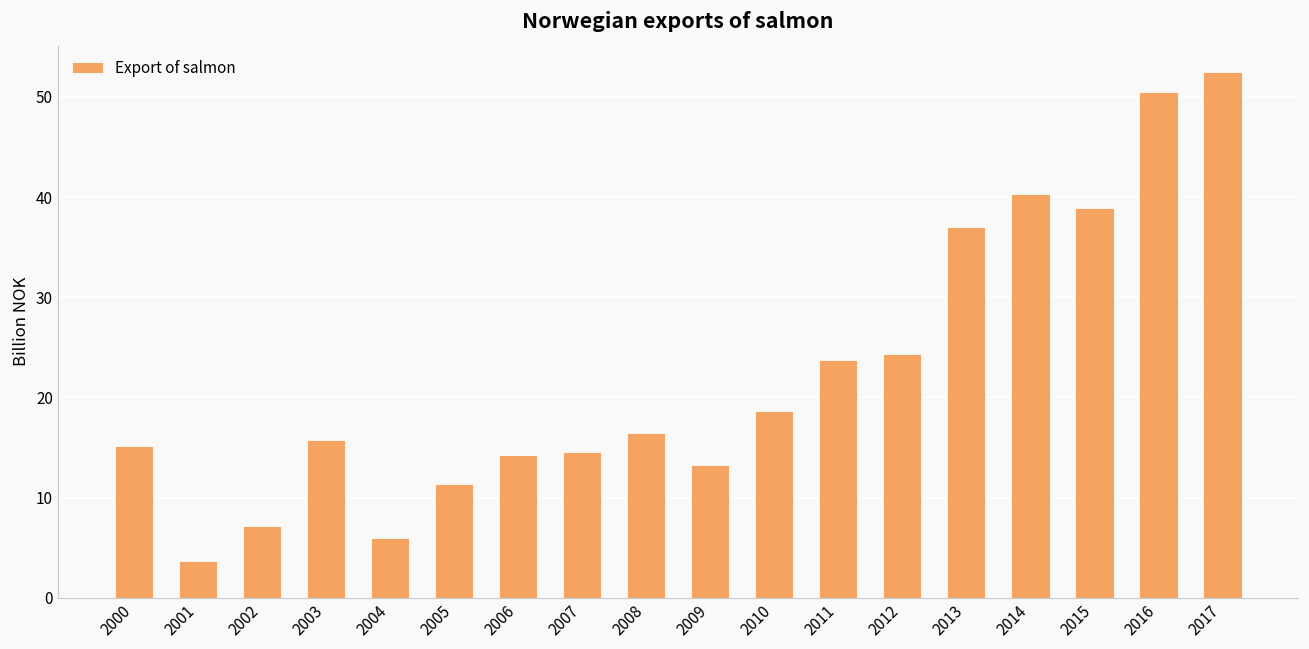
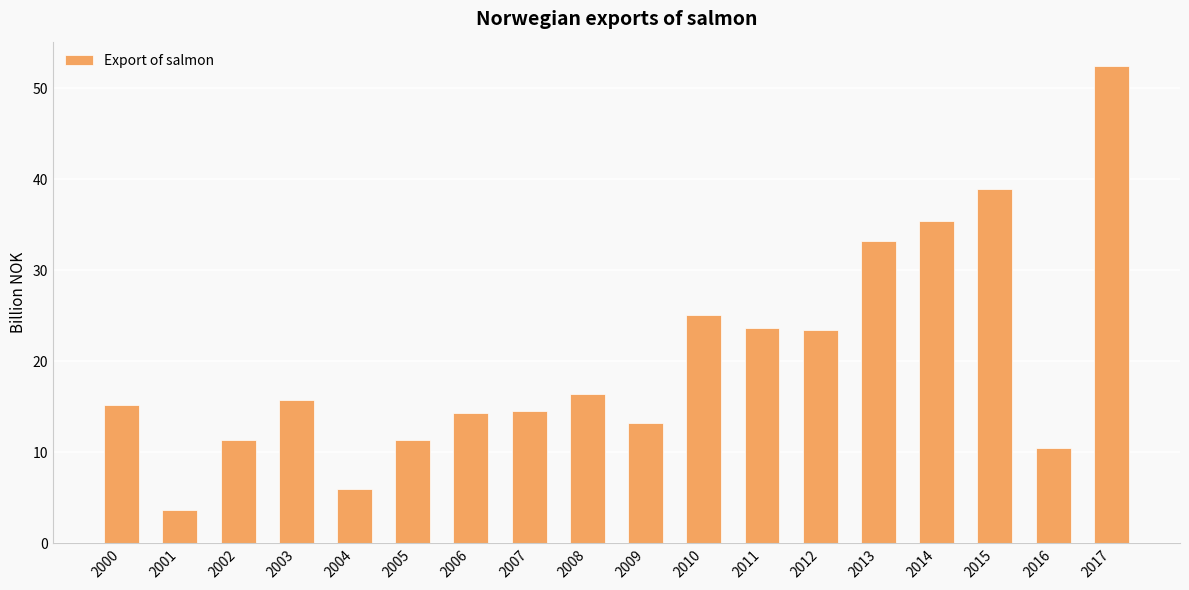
  {
    "2000": 15,
    "2001": 4,
-   "2002": 7,
+   "2002": 11,
    "2003": 16,
    "2004": 6,
    "2005": 11,
    "2006": 14,
    "2007": 15,
    "2008": 16,
    "2009": 13,
-   "2010": 19,
+   "2010": 25,
    "2011": 24,
-   "2012": 24,
-   "2013": 37,
-   "2014": 40,
+   "2012": 23,
+   "2013": 33,
+   "2014": 35,
    "2015": 39,
-   "2016": 50,
+   "2016": 10,
    "2017": 52
  }
